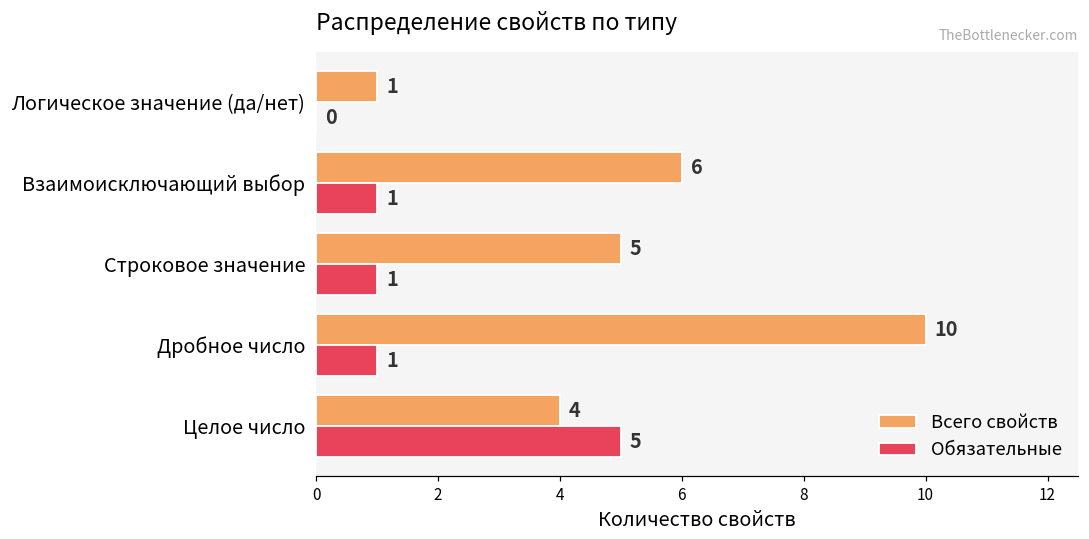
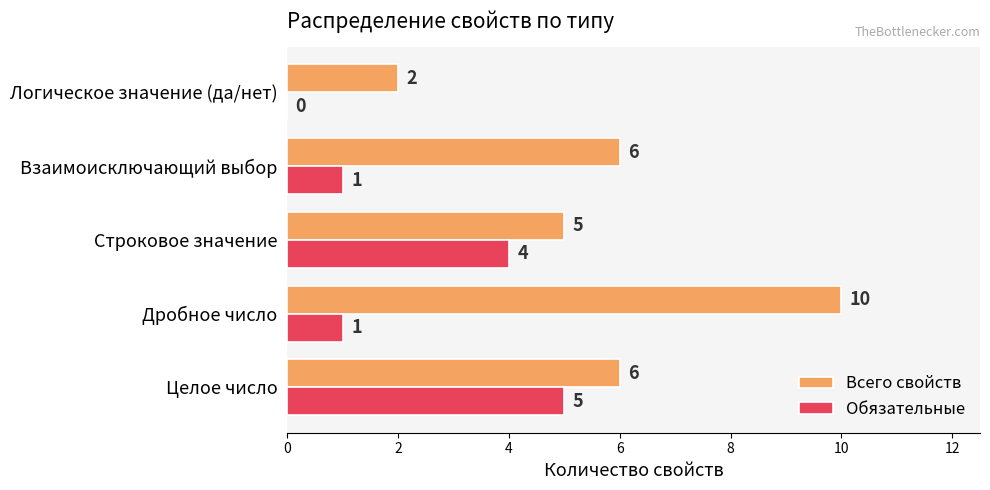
  {
    "Всего свойств": {
-     "Логическое значение (да/нет)": 1,
+     "Логическое значение (да/нет)": 2,
      "Взаимоисключающий выбор": 6,
      "Строковое значение": 5,
      "Дробное число": 10,
-     "Целое число": 4
+     "Целое число": 6
    },
    "Обязательные": {
      "Логическое значение (да/нет)": 0,
      "Взаимоисключающий выбор": 1,
-     "Строковое значение": 1,
+     "Строковое значение": 4,
      "Дробное число": 1,
      "Целое число": 5
    }
  }
